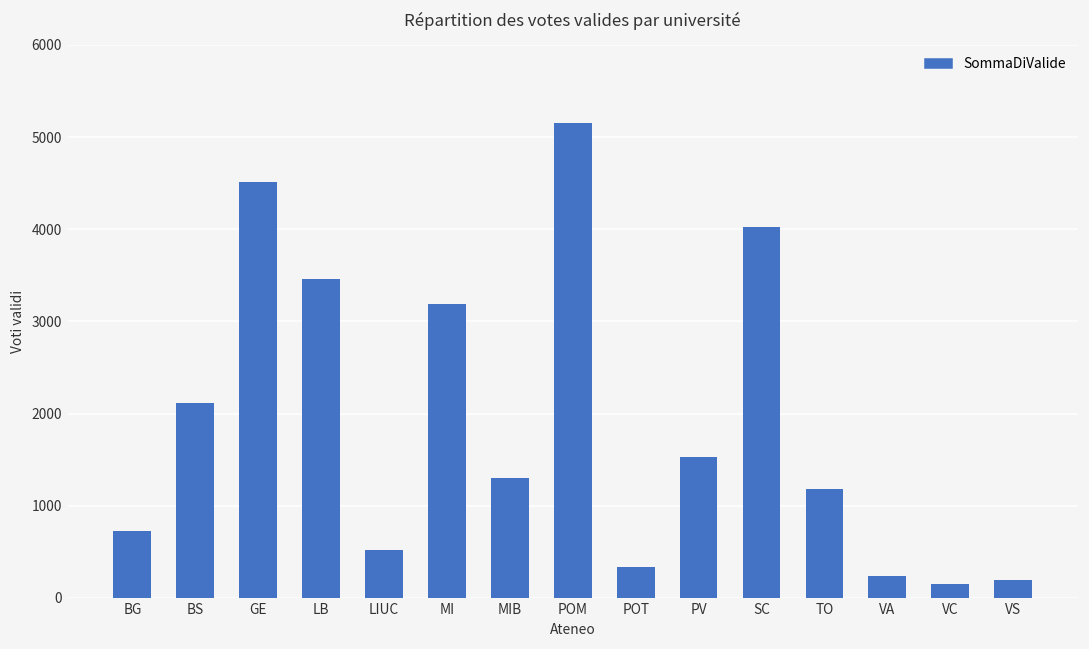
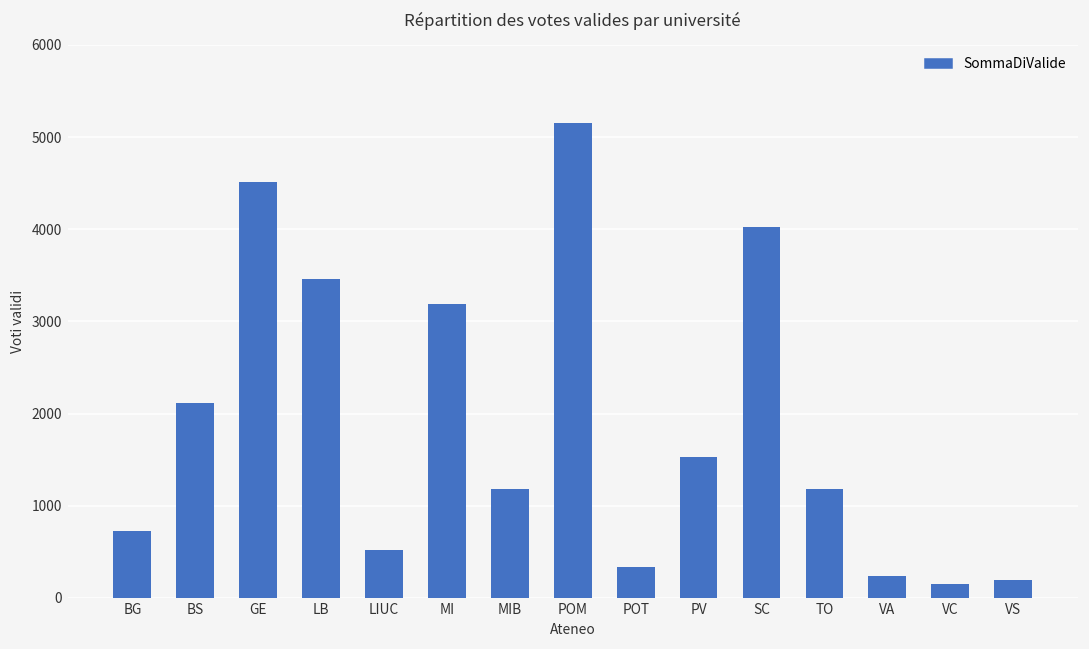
  {
    "BG": 700,
    "BS": 2100,
    "GE": 4500,
    "LB": 3500,
    "LIUC": 500,
    "MI": 3200,
-   "MIB": 1300,
+   "MIB": 1200,
    "POM": 5200,
    "POT": 300,
    "PV": 1500,
    "SC": 4000,
    "TO": 1200,
    "VA": 200,
    "VC": 100,
    "VS": 200
  }
